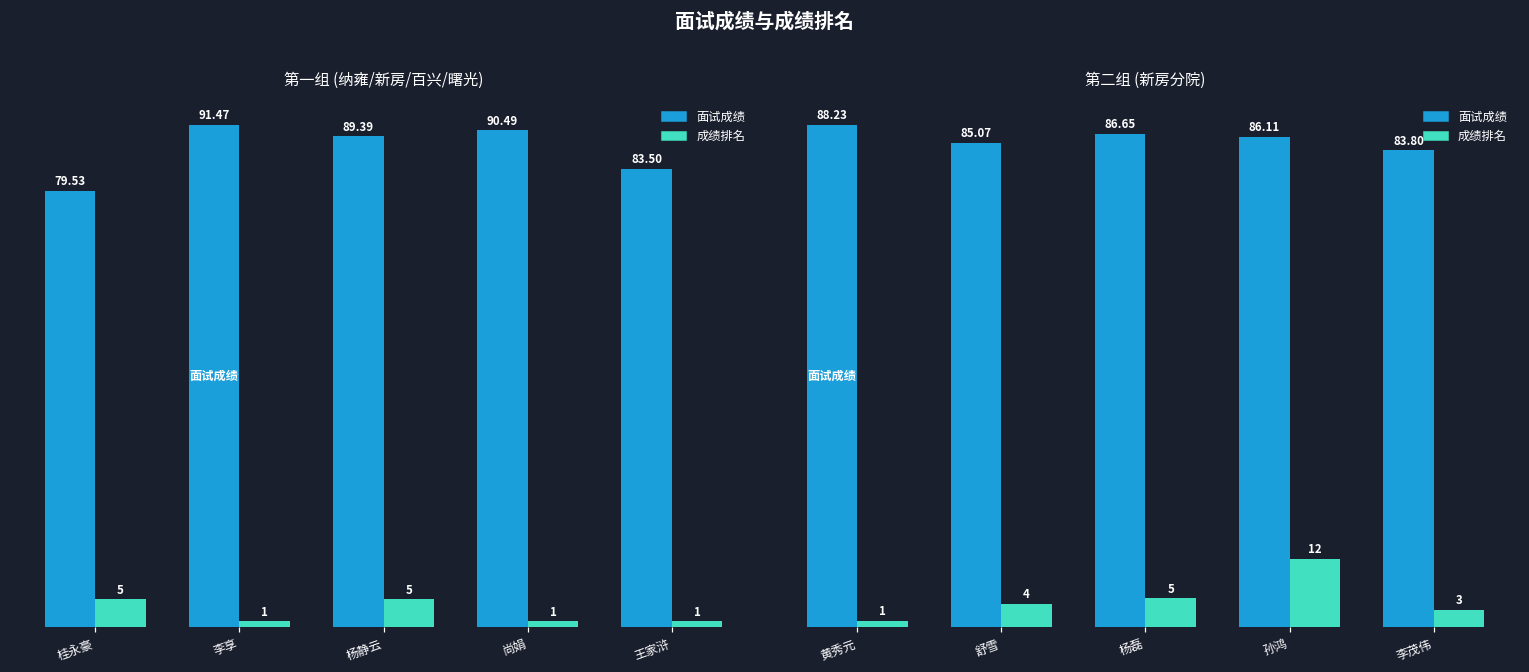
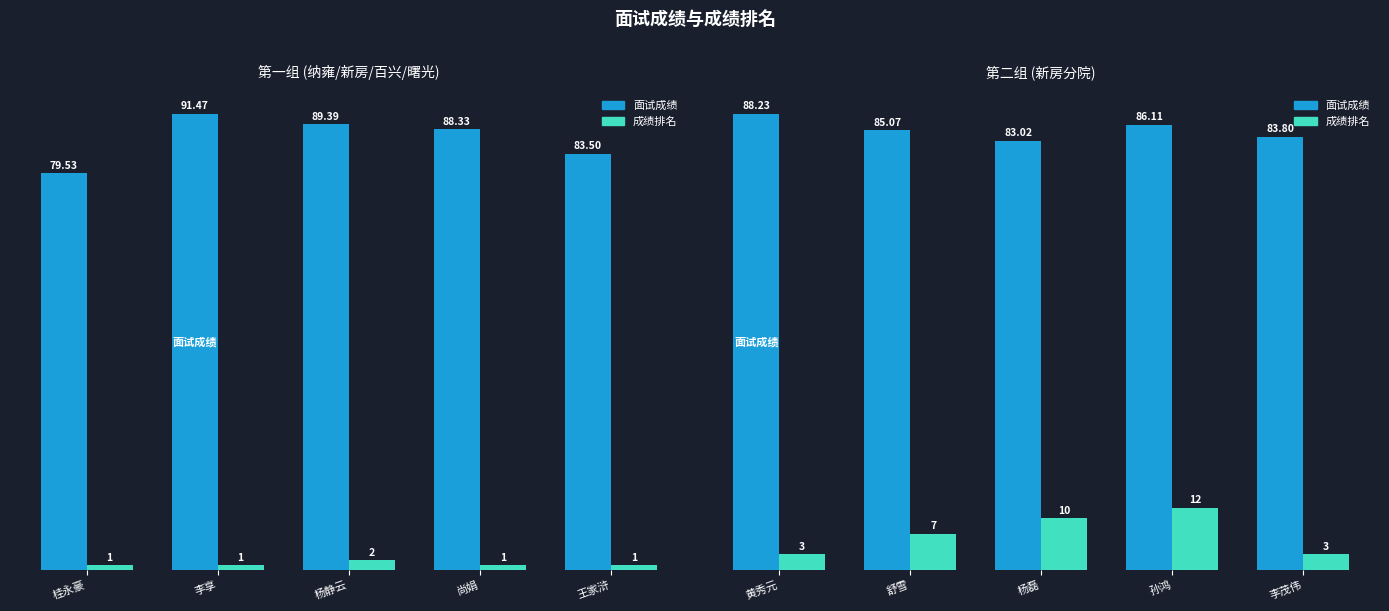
  {
    "第一组 (纳雍/新房/百兴/曙光)": {
      "面试成绩": {
        "桂永豪": 79.53,
        "李享": 91.47,
        "杨静云": 89.39,
-       "尚娟": 90.49,
+       "尚娟": 88.33,
        "王家浒": 83.50
      },
      "成绩排名": {
-       "桂永豪": 5,
+       "桂永豪": 1,
        "李享": 1,
-       "杨静云": 5,
+       "杨静云": 2,
        "尚娟": 1,
        "王家浒": 1
      }
    },
    "第二组 (新房分院)": {
      "面试成绩": {
        "黄秀元": 88.23,
        "舒雪": 85.07,
-       "杨磊": 86.65,
+       "杨磊": 83.02,
        "孙鸿": 86.11,
        "李茂伟": 83.80
      },
      "成绩排名": {
-       "黄秀元": 1,
-       "舒雪": 4,
-       "杨磊": 5,
+       "黄秀元": 3,
+       "舒雪": 7,
+       "杨磊": 10,
        "孙鸿": 12,
        "李茂伟": 3
      }
    }
  }
